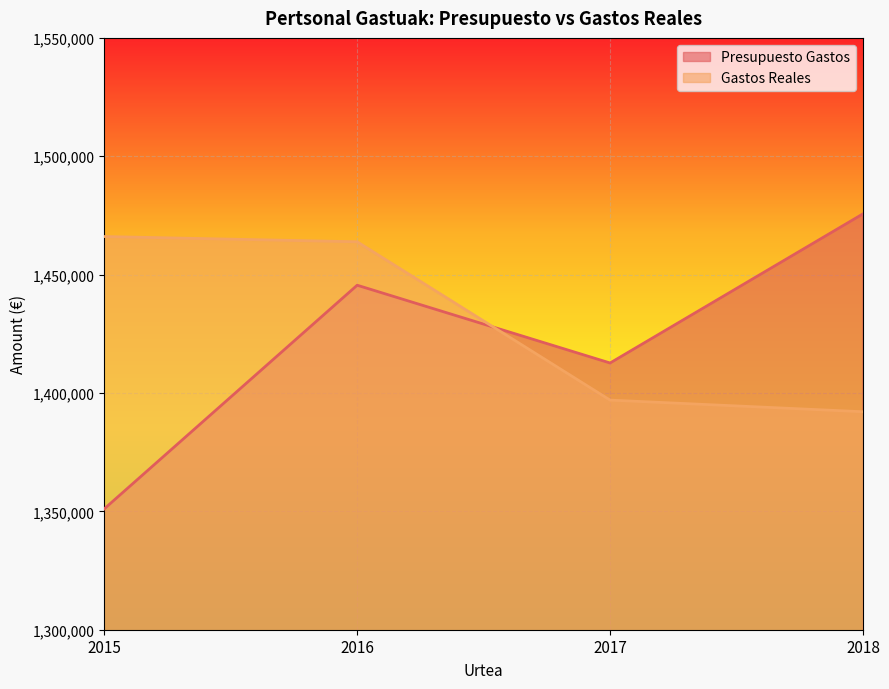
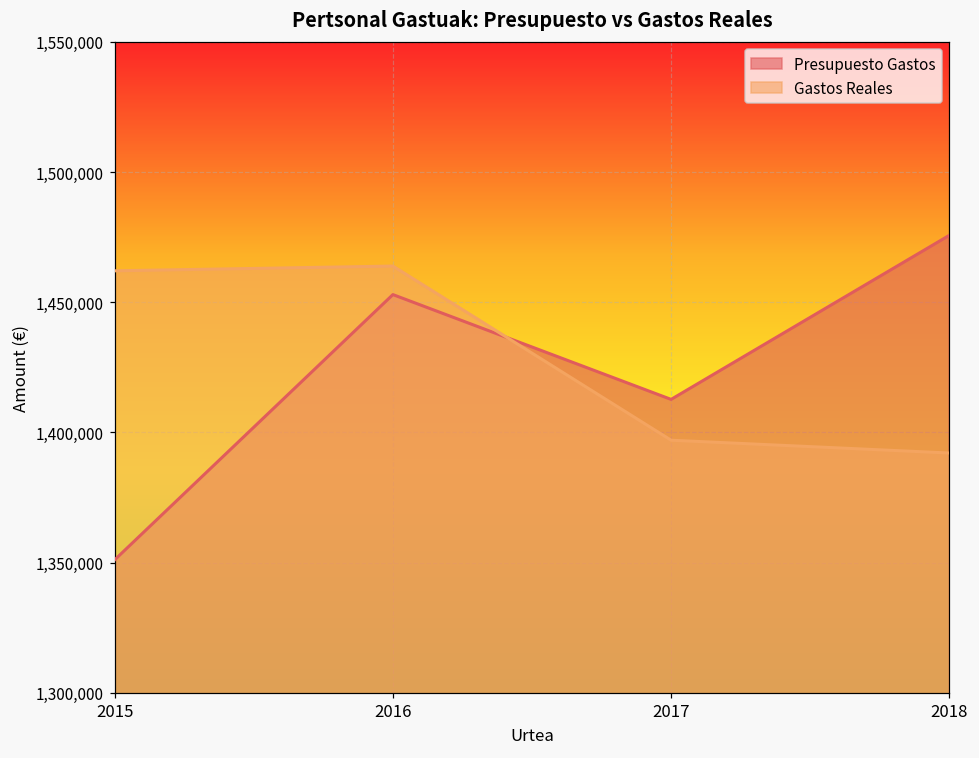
  {
    "Presupuesto Gastos": {
      "2015": "1,351,000",
-     "2016": "1,446,000",
+     "2016": "1,453,000",
      "2017": "1,413,000",
      "2018": "1,476,000"
    },
    "Gastos Reales": {
-     "2015": "1,466,000",
+     "2015": "1,462,000",
      "2016": "1,464,000",
      "2017": "1,397,000",
      "2018": "1,392,000"
    }
  }
